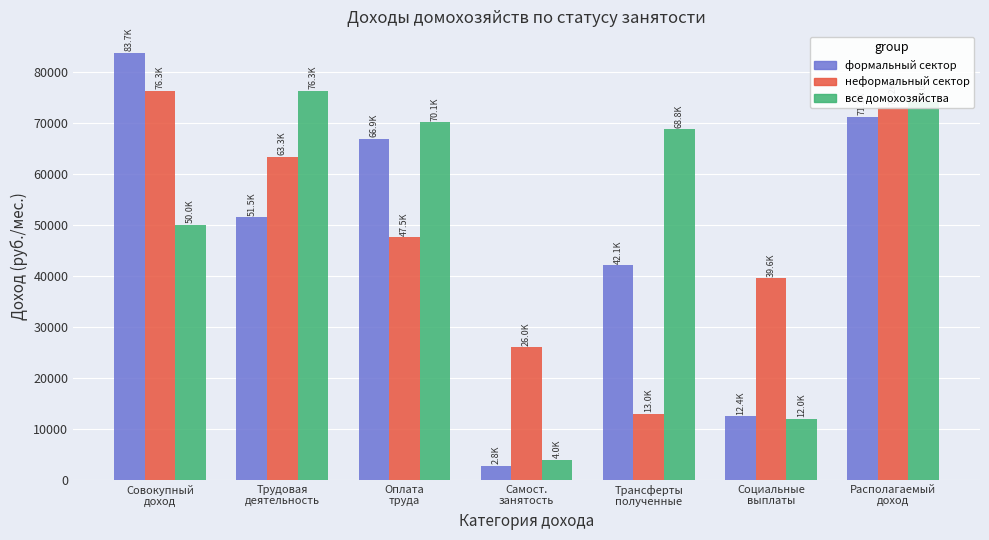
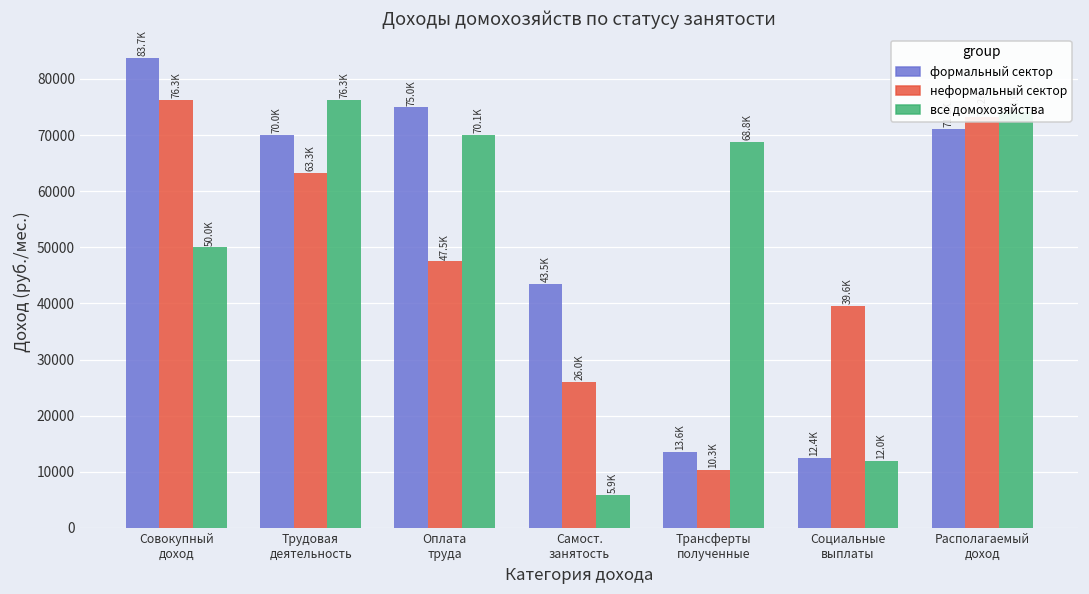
  {
    "формальный сектор": {
      "Совокупный доход": "83.7K",
-     "Трудовая деятельность": "51.5K",
-     "Оплата труда": "66.9K",
-     "Самост. занятость": "2.8K",
-     "Трансферты полученные": "42.1K",
+     "Трудовая деятельность": "70.0K",
+     "Оплата труда": "75.0K",
+     "Самост. занятость": "43.5K",
+     "Трансферты полученные": "13.6K",
      "Социальные выплаты": "12.4K"
    },
    "неформальный сектор": {
      "Совокупный доход": "76.3K",
      "Трудовая деятельность": "63.3K",
      "Оплата труда": "47.5K",
      "Самост. занятость": "26.0K",
-     "Трансферты полученные": "13.0K",
+     "Трансферты полученные": "10.3K",
      "Социальные выплаты": "39.6K"
    },
    "все домохозяйства": {
      "Совокупный доход": "50.0K",
      "Трудовая деятельность": "76.3K",
      "Оплата труда": "70.1K",
-     "Самост. занятость": "4.0K",
+     "Самост. занятость": "5.9K",
      "Трансферты полученные": "68.8K",
      "Социальные выплаты": "12.0K"
    }
  }
